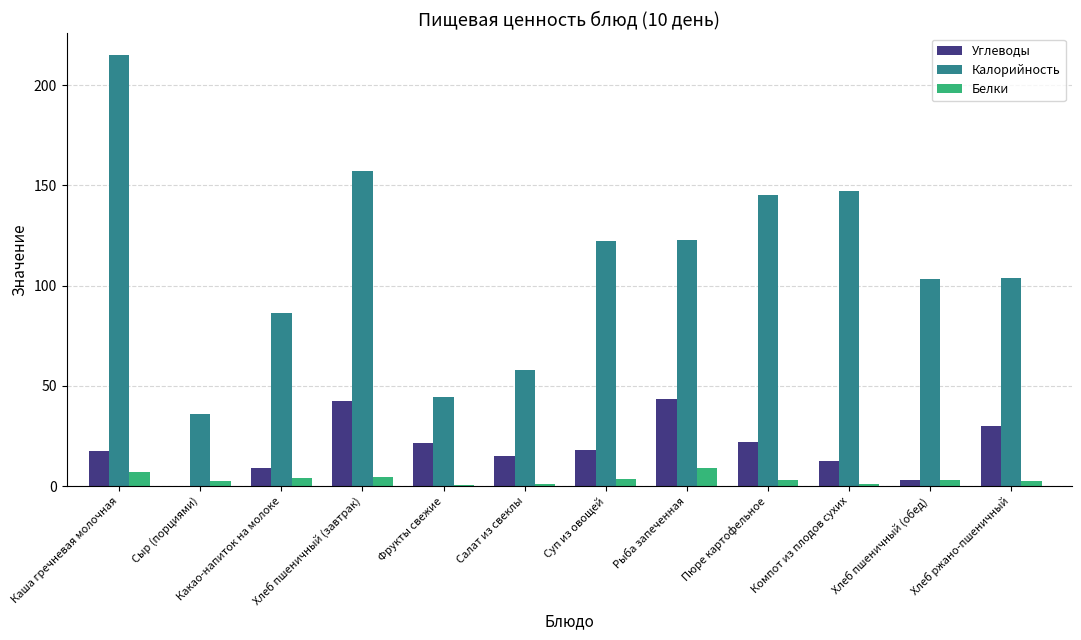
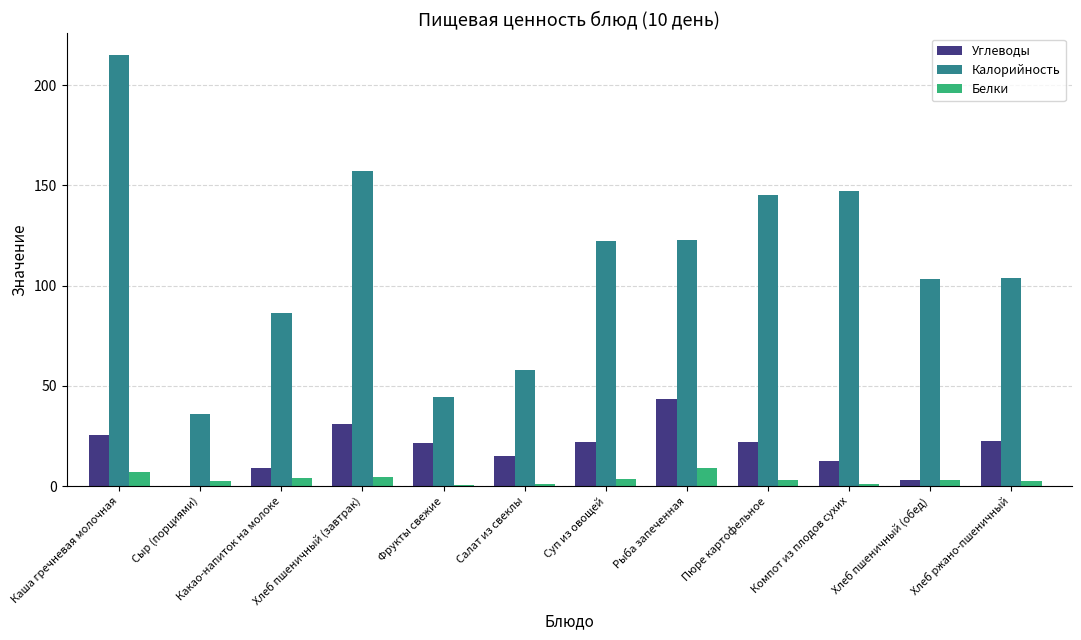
  {
    "Углеводы": {
-     "Каша гречневая молочная": 17,
+     "Каша гречневая молочная": 25,
      "Сыр (порциями)": 0,
      "Какао-напиток на молоке": 9,
-     "Хлеб пшеничный (завтрак)": 42,
+     "Хлеб пшеничный (завтрак)": 31,
      "Фрукты свежие": 22,
      "Салат из свеклы": 15,
-     "Суп из овощей": 18,
+     "Суп из овощей": 22,
      "Рыба запеченная": 43,
      "Пюре картофельное": 22,
      "Компот из плодов сухих": 12,
      "Хлеб пшеничный (обед)": 3,
-     "Хлеб ржано-пшеничный": 30
+     "Хлеб ржано-пшеничный": 22
    }
  }
